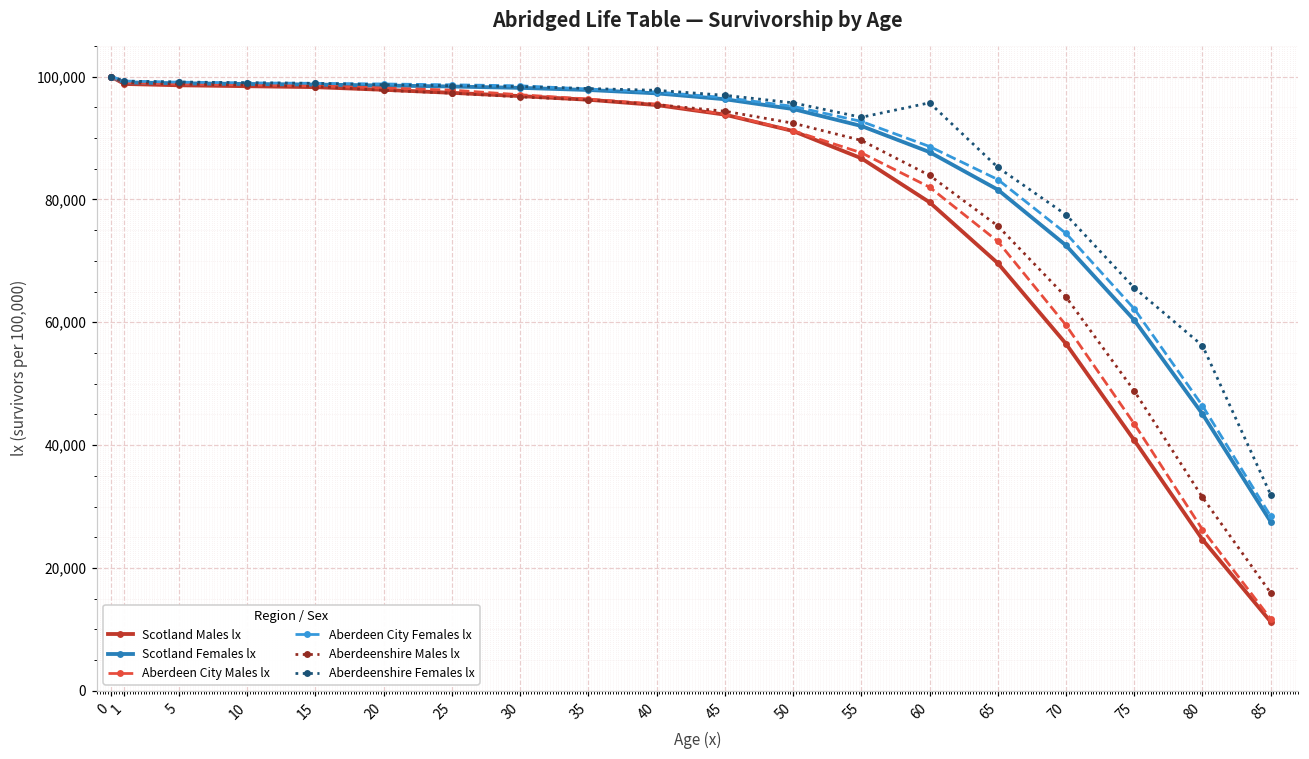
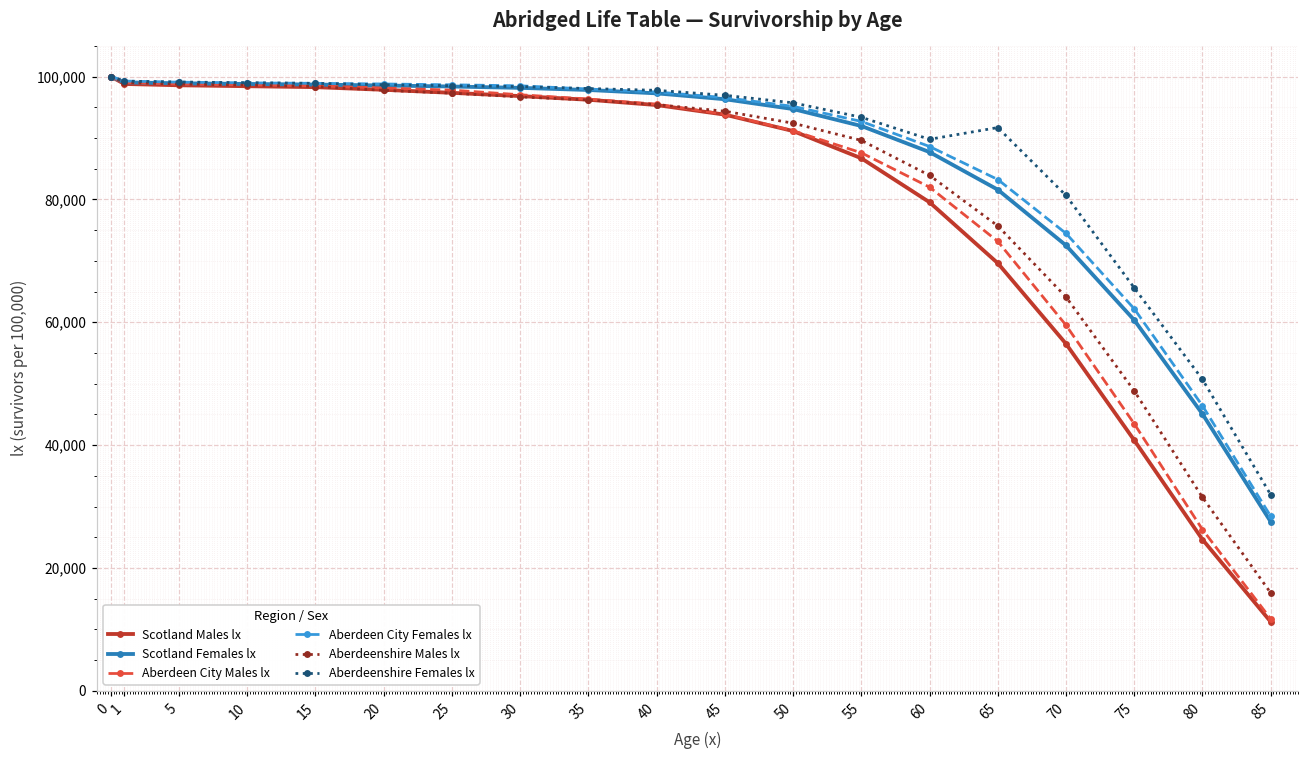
  {
    "Aberdeenshire Females lx": {
      "50": "96,000",
      "55": "93,000",
-     "60": "96,000",
-     "65": "85,000",
-     "70": "78,000",
+     "60": "90,000",
+     "65": "92,000",
+     "70": "81,000",
      "75": "66,000",
-     "80": "56,000",
+     "80": "51,000",
      "85": "32,000"
    }
  }
